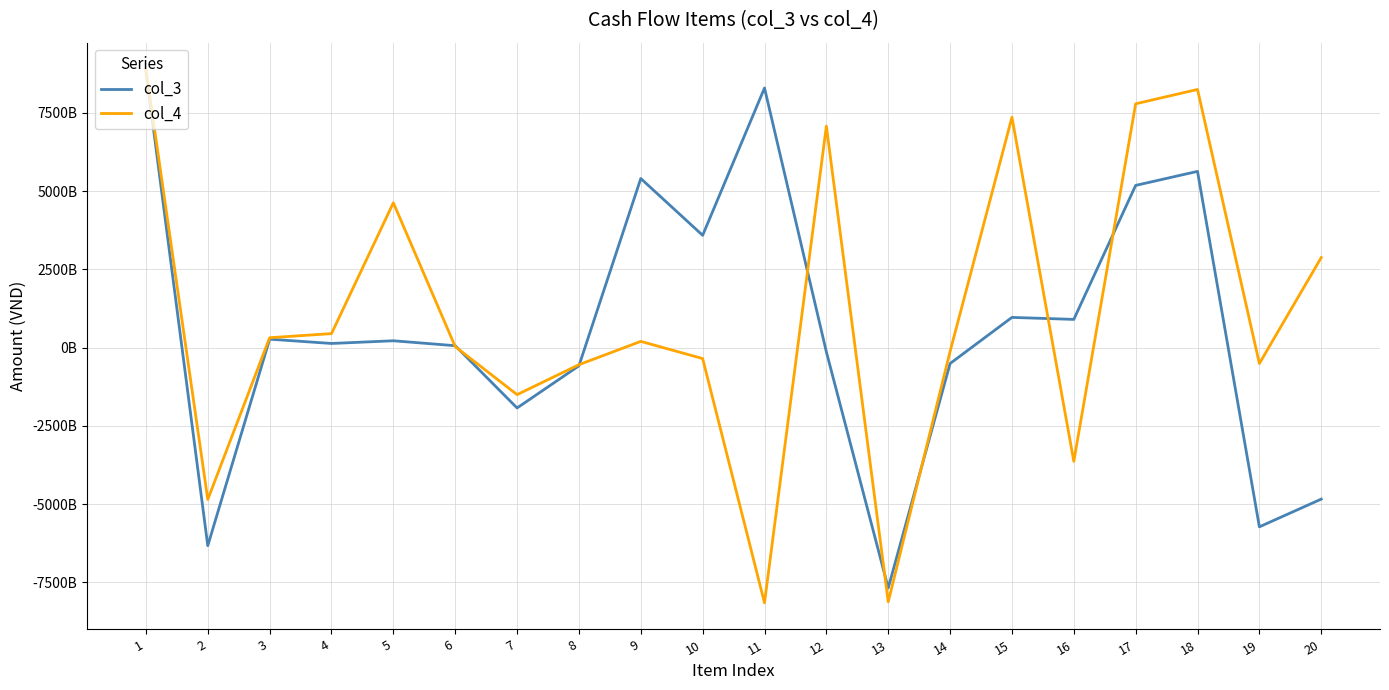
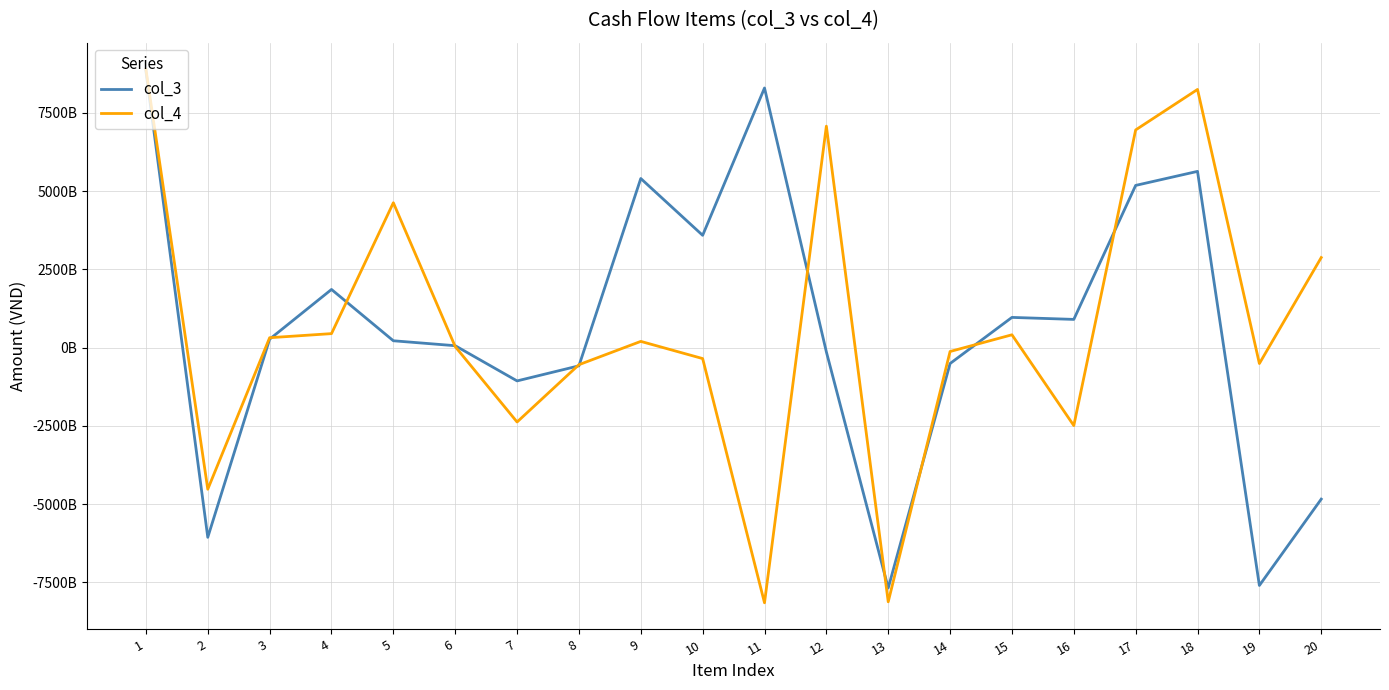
  {
    "col_3": {
-     "2": -6300000000000,
-     "4": 100000000000,
+     "2": -6100000000000,
+     "4": 1900000000000,
      "5": 200000000000,
-     "7": -1900000000000,
+     "7": -1100000000000,
      "9": 5400000000000,
      "10": 3600000000000,
      "11": 8300000000000,
      "12": -100000000000,
      "13": -7700000000000,
      "14": -500000000000,
      "15": 1000000000000,
      "16": 900000000000,
      "17": 5200000000000,
      "18": 5600000000000,
-     "19": -5700000000000,
+     "19": -7600000000000,
      "20": -4800000000000
    },
    "col_4": {
-     "2": -4900000000000,
+     "2": -4500000000000,
      "4": 400000000000,
      "5": 4600000000000,
-     "7": -1500000000000,
+     "7": -2400000000000,
      "9": 200000000000,
      "10": -300000000000,
      "11": -8200000000000,
      "12": 7100000000000,
      "13": -8100000000000,
      "14": -100000000000,
-     "15": 7400000000000,
-     "16": -3600000000000,
-     "17": 7800000000000,
+     "15": 400000000000,
+     "16": -2500000000000,
+     "17": 7000000000000,
      "18": 8300000000000,
      "19": -500000000000,
      "20": 2900000000000
    }
  }
